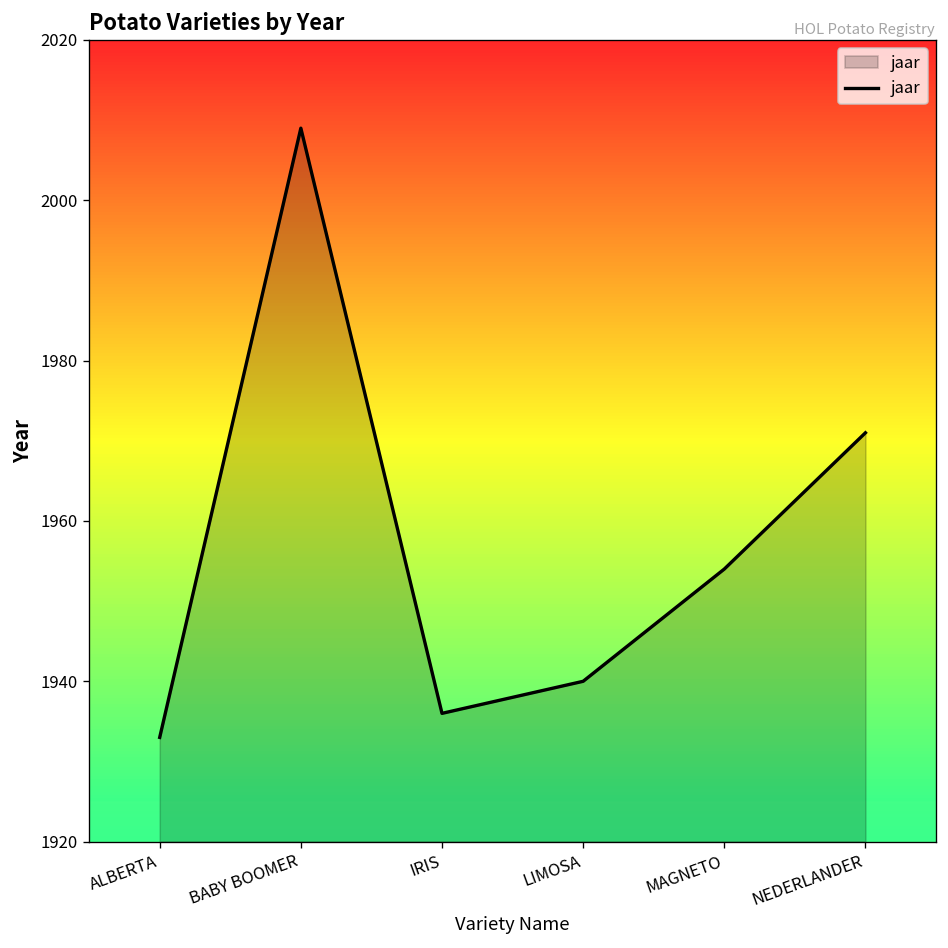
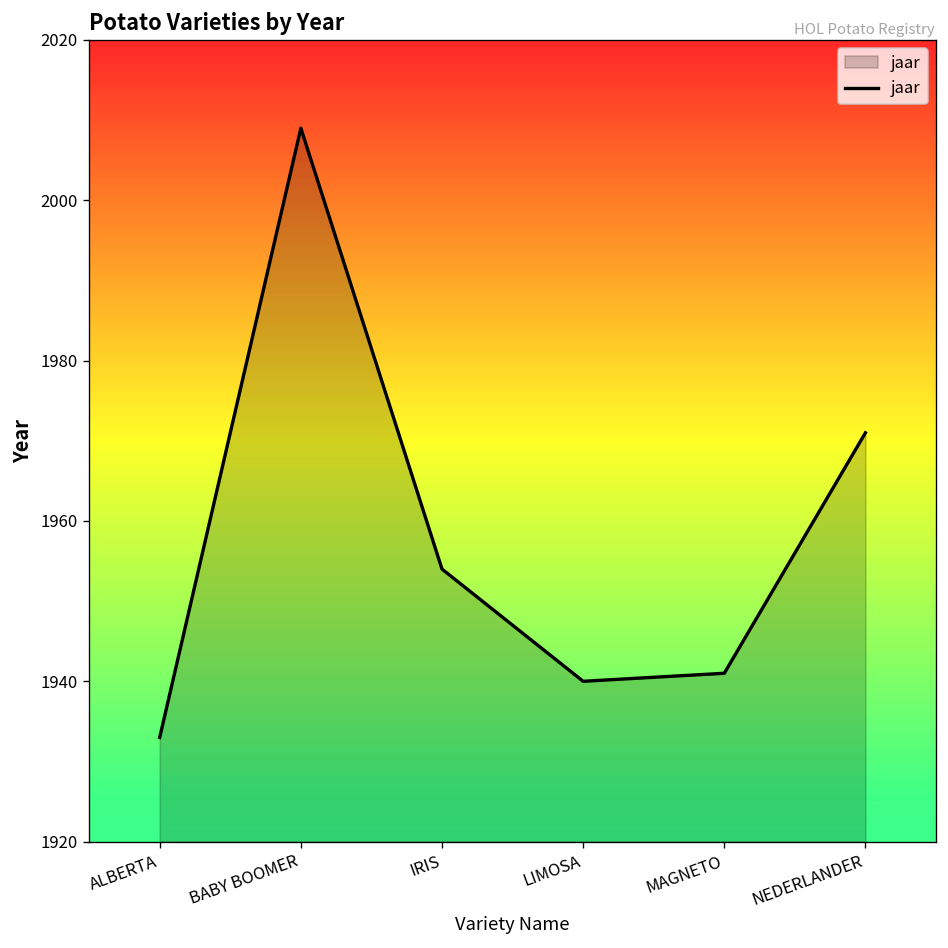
  {
    "ALBERTA": 1933,
    "BABY BOOMER": 2009,
-   "IRIS": 1936,
+   "IRIS": 1954,
    "LIMOSA": 1940,
-   "MAGNETO": 1954,
+   "MAGNETO": 1941,
    "NEDERLANDER": 1971
  }
